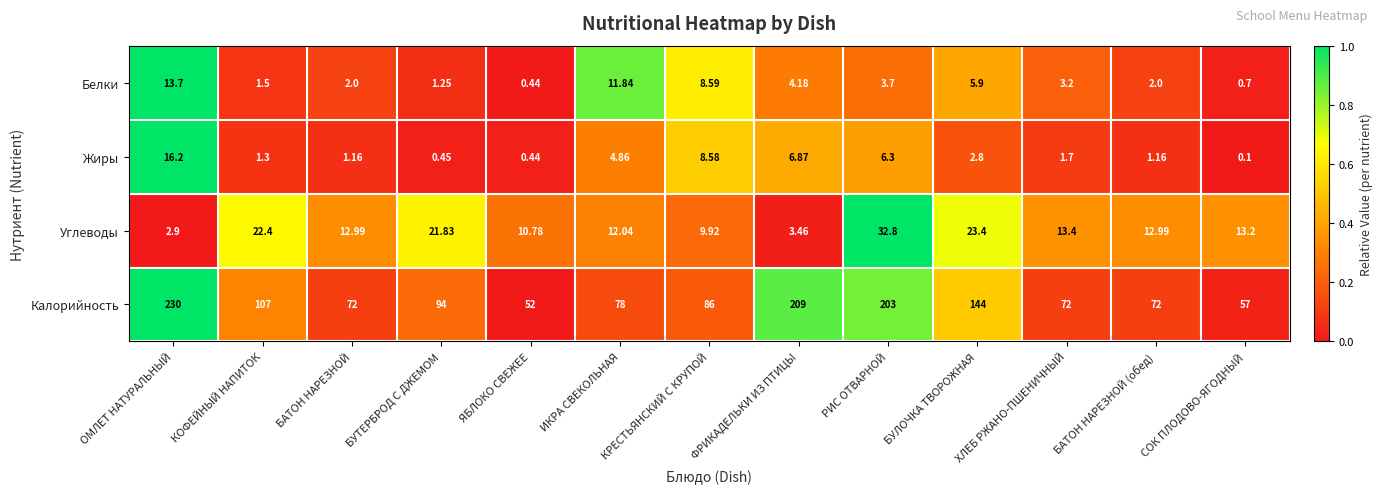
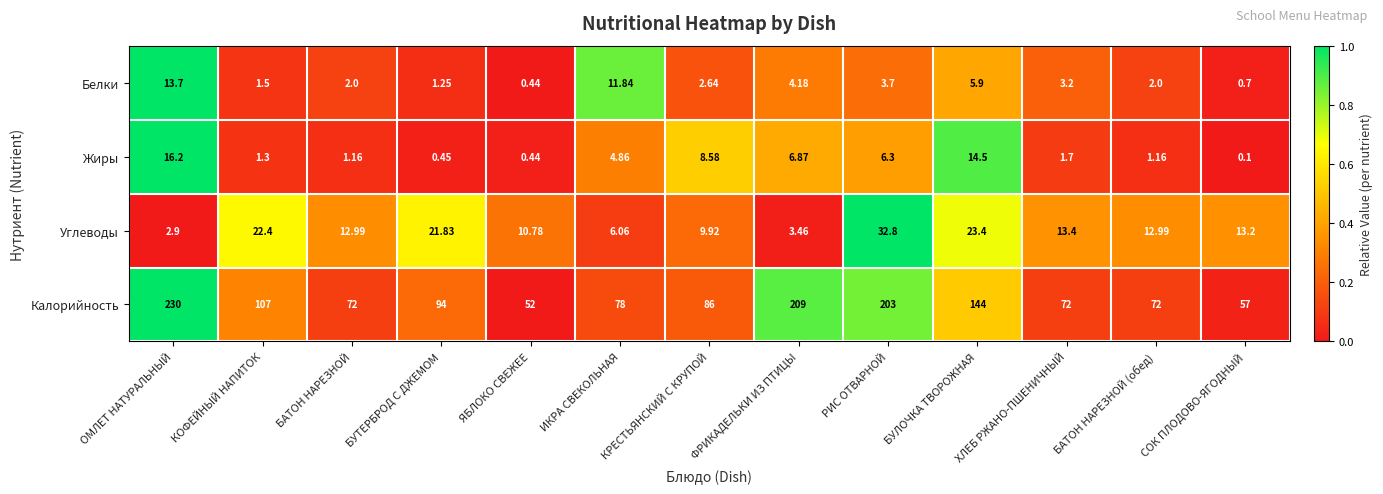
  {
    "Белки": {
      "ОМЛЕТ НАТУРАЛЬНЫЙ": 13.7,
      "КОФЕЙНЫЙ НАПИТОК": 1.5,
      "БАТОН НАРЕЗНОЙ": 2.0,
      "БУТЕРБРОД С ДЖЕМОМ": 1.25,
      "ЯБЛОКО СВЕЖЕЕ": 0.44,
      "ИКРА СВЕКОЛЬНАЯ": 11.84,
-     "КРЕСТЬЯНСКИЙ С КРУПОЙ": 8.59,
+     "КРЕСТЬЯНСКИЙ С КРУПОЙ": 2.64,
      "ФРИКАДЕЛЬКИ ИЗ ПТИЦЫ": 4.18,
      "РИС ОТВАРНОЙ": 3.7,
      "БУЛОЧКА ТВОРОЖНАЯ": 5.9,
      "ХЛЕБ РЖАНО-ПШЕНИЧНЫЙ": 3.2,
      "БАТОН НАРЕЗНОЙ (обед)": 2.0,
      "СОК ПЛОДОВО-ЯГОДНЫЙ": 0.7
    },
    "Жиры": {
      "ОМЛЕТ НАТУРАЛЬНЫЙ": 16.2,
      "КОФЕЙНЫЙ НАПИТОК": 1.3,
      "БАТОН НАРЕЗНОЙ": 1.16,
      "БУТЕРБРОД С ДЖЕМОМ": 0.45,
      "ЯБЛОКО СВЕЖЕЕ": 0.44,
      "ИКРА СВЕКОЛЬНАЯ": 4.86,
      "КРЕСТЬЯНСКИЙ С КРУПОЙ": 8.58,
      "ФРИКАДЕЛЬКИ ИЗ ПТИЦЫ": 6.87,
      "РИС ОТВАРНОЙ": 6.3,
-     "БУЛОЧКА ТВОРОЖНАЯ": 2.8,
+     "БУЛОЧКА ТВОРОЖНАЯ": 14.5,
      "ХЛЕБ РЖАНО-ПШЕНИЧНЫЙ": 1.7,
      "БАТОН НАРЕЗНОЙ (обед)": 1.16,
      "СОК ПЛОДОВО-ЯГОДНЫЙ": 0.1
    },
    "Углеводы": {
      "ОМЛЕТ НАТУРАЛЬНЫЙ": 2.9,
      "КОФЕЙНЫЙ НАПИТОК": 22.4,
      "БАТОН НАРЕЗНОЙ": 12.99,
      "БУТЕРБРОД С ДЖЕМОМ": 21.83,
      "ЯБЛОКО СВЕЖЕЕ": 10.78,
-     "ИКРА СВЕКОЛЬНАЯ": 12.04,
+     "ИКРА СВЕКОЛЬНАЯ": 6.06,
      "КРЕСТЬЯНСКИЙ С КРУПОЙ": 9.92,
      "ФРИКАДЕЛЬКИ ИЗ ПТИЦЫ": 3.46,
      "РИС ОТВАРНОЙ": 32.8,
      "БУЛОЧКА ТВОРОЖНАЯ": 23.4,
      "ХЛЕБ РЖАНО-ПШЕНИЧНЫЙ": 13.4,
      "БАТОН НАРЕЗНОЙ (обед)": 12.99,
      "СОК ПЛОДОВО-ЯГОДНЫЙ": 13.2
    },
    "Калорийность": {
      "ОМЛЕТ НАТУРАЛЬНЫЙ": 230,
      "КОФЕЙНЫЙ НАПИТОК": 107,
      "БАТОН НАРЕЗНОЙ": 72,
      "БУТЕРБРОД С ДЖЕМОМ": 94,
      "ЯБЛОКО СВЕЖЕЕ": 52,
      "ИКРА СВЕКОЛЬНАЯ": 78,
      "КРЕСТЬЯНСКИЙ С КРУПОЙ": 86,
      "ФРИКАДЕЛЬКИ ИЗ ПТИЦЫ": 209,
      "РИС ОТВАРНОЙ": 203,
      "БУЛОЧКА ТВОРОЖНАЯ": 144,
      "ХЛЕБ РЖАНО-ПШЕНИЧНЫЙ": 72,
      "БАТОН НАРЕЗНОЙ (обед)": 72,
      "СОК ПЛОДОВО-ЯГОДНЫЙ": 57
    }
  }
